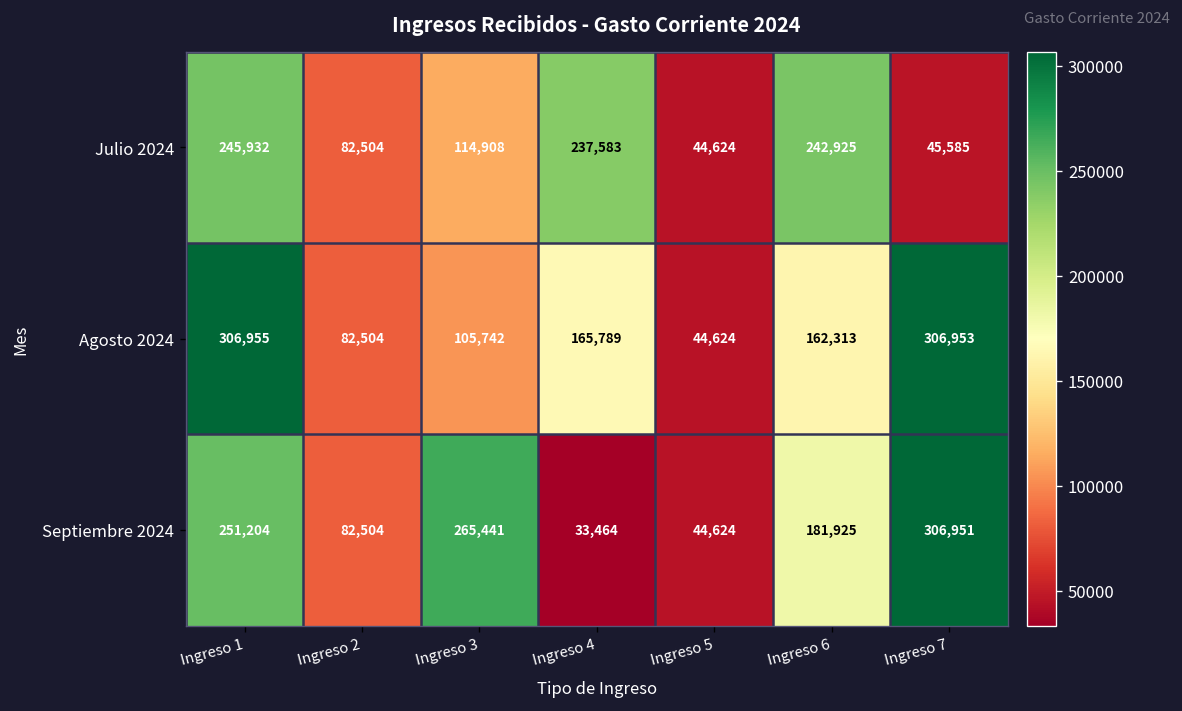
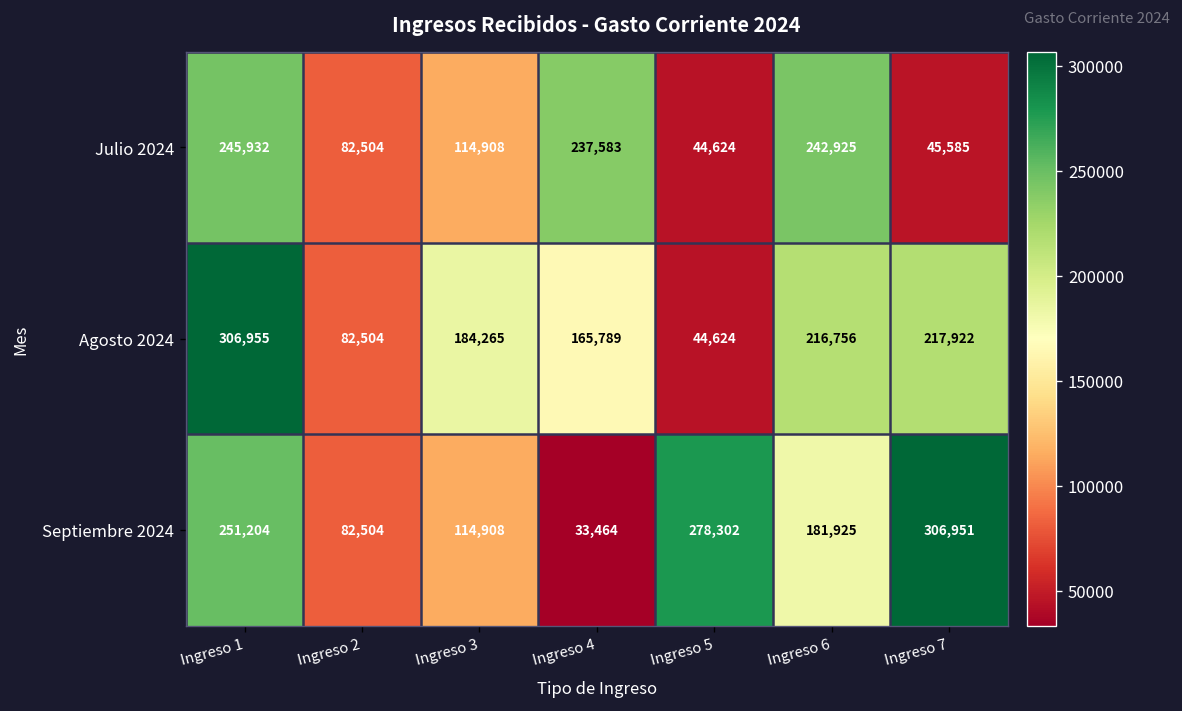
  {
    "Julio 2024": {
      "Ingreso 1": "245,932",
      "Ingreso 2": "82,504",
      "Ingreso 3": "114,908",
      "Ingreso 4": "237,583",
      "Ingreso 5": "44,624",
      "Ingreso 6": "242,925",
      "Ingreso 7": "45,585"
    },
    "Agosto 2024": {
      "Ingreso 1": "306,955",
      "Ingreso 2": "82,504",
-     "Ingreso 3": "105,742",
+     "Ingreso 3": "184,265",
      "Ingreso 4": "165,789",
      "Ingreso 5": "44,624",
-     "Ingreso 6": "162,313",
-     "Ingreso 7": "306,953"
+     "Ingreso 6": "216,756",
+     "Ingreso 7": "217,922"
    },
    "Septiembre 2024": {
      "Ingreso 1": "251,204",
      "Ingreso 2": "82,504",
-     "Ingreso 3": "265,441",
+     "Ingreso 3": "114,908",
      "Ingreso 4": "33,464",
-     "Ingreso 5": "44,624",
+     "Ingreso 5": "278,302",
      "Ingreso 6": "181,925",
      "Ingreso 7": "306,951"
    }
  }
